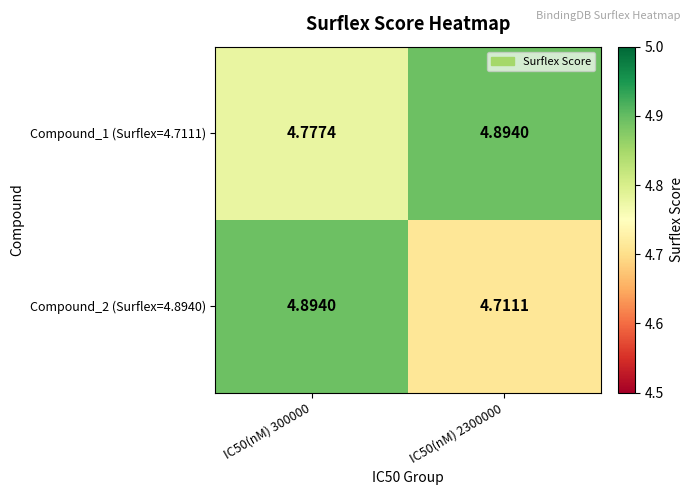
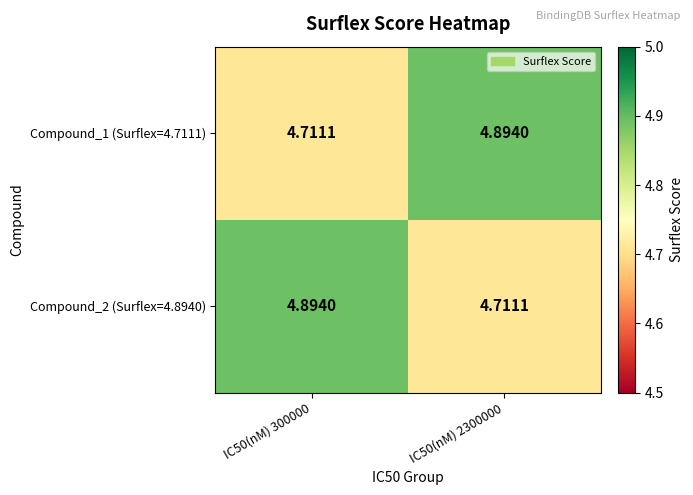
  {
    "Compound_1 (Surflex=4.7111)": {
-     "IC50(nM) 300000": 4.7774,
+     "IC50(nM) 300000": 4.7111,
      "IC50(nM) 2300000": 4.8940
    },
    "Compound_2 (Surflex=4.8940)": {
      "IC50(nM) 300000": 4.8940,
      "IC50(nM) 2300000": 4.7111
    }
  }
